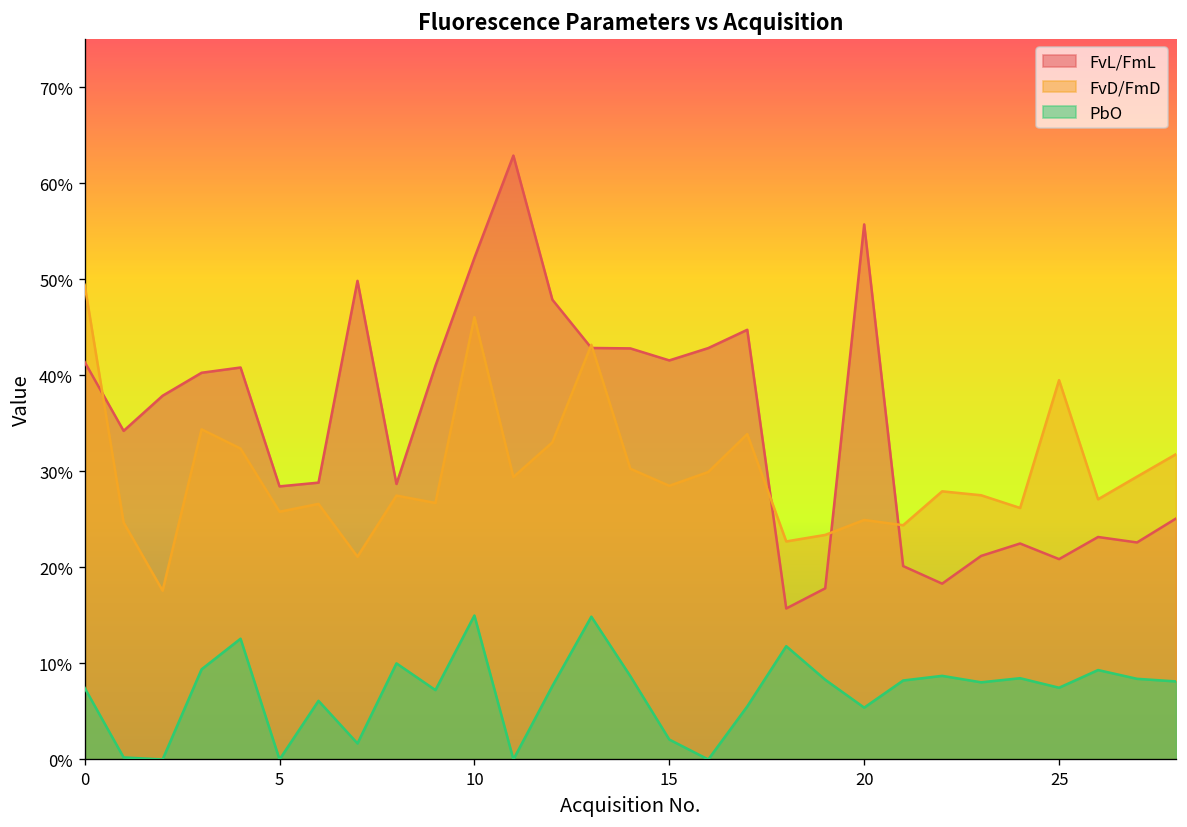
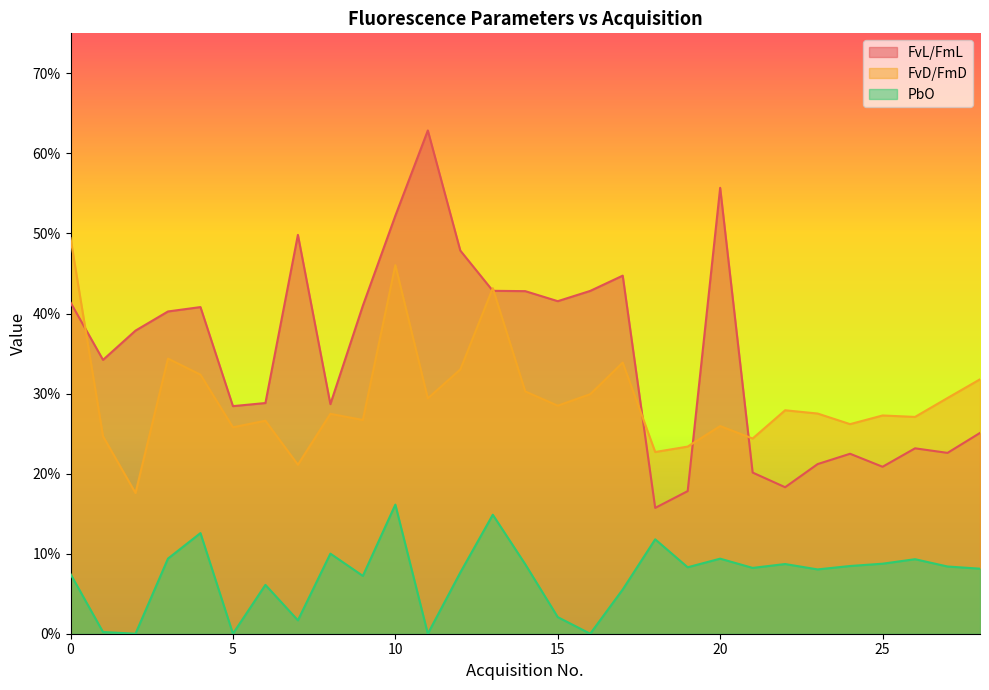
  {
    "FvL/FmL": {
      "0": "41%",
      "5": "28%",
      "10": "52%",
      "15": "42%",
      "20": "56%",
      "25": "21%"
    },
    "FvD/FmD": {
      "0": "49%",
      "5": "26%",
      "10": "46%",
      "15": "28%",
-     "20": "25%",
-     "25": "39%"
+     "20": "26%",
+     "25": "27%"
    },
    "PbO": {
      "0": "7%",
      "5": "0%",
-     "10": "15%",
+     "10": "16%",
      "15": "2%",
-     "20": "5%",
-     "25": "7%"
+     "20": "9%",
+     "25": "9%"
    }
  }
